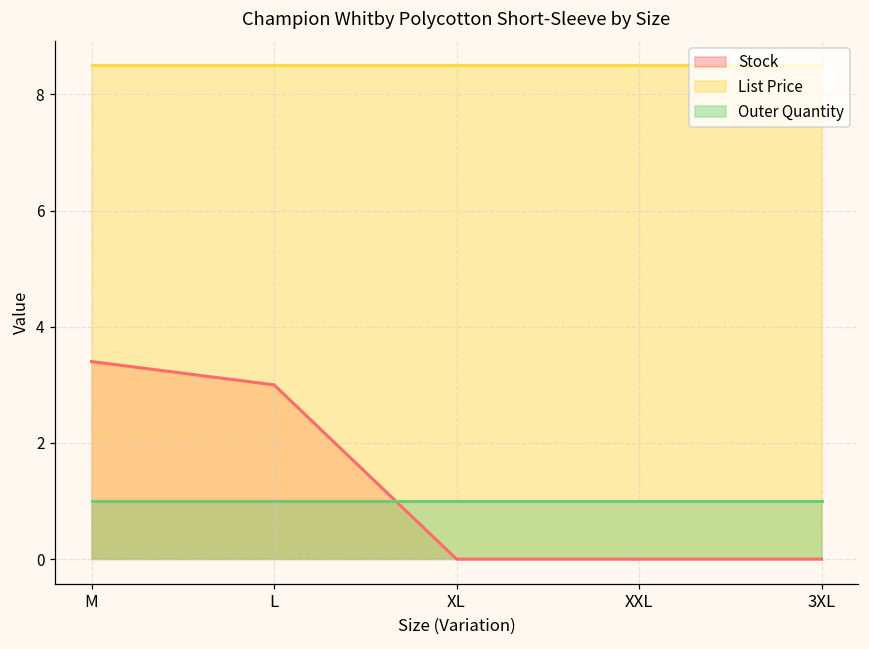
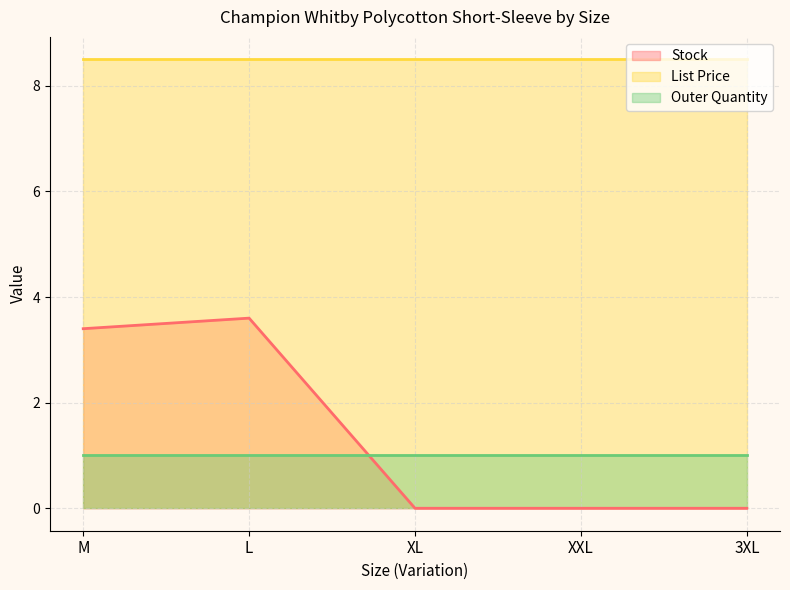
  {
    "Stock": {
      "M": 3.4,
-     "L": 3.0,
+     "L": 3.6,
      "XL": 0.0,
      "XXL": 0.0,
      "3XL": 0.0
    },
    "List Price": {
      "M": 8.5,
      "L": 8.5,
      "XL": 8.5,
      "XXL": 8.5
    },
    "Outer Quantity": {
      "M": 1.0,
      "L": 1.0,
      "XL": 1.0,
      "XXL": 1.0,
      "3XL": 1.0
    }
  }
